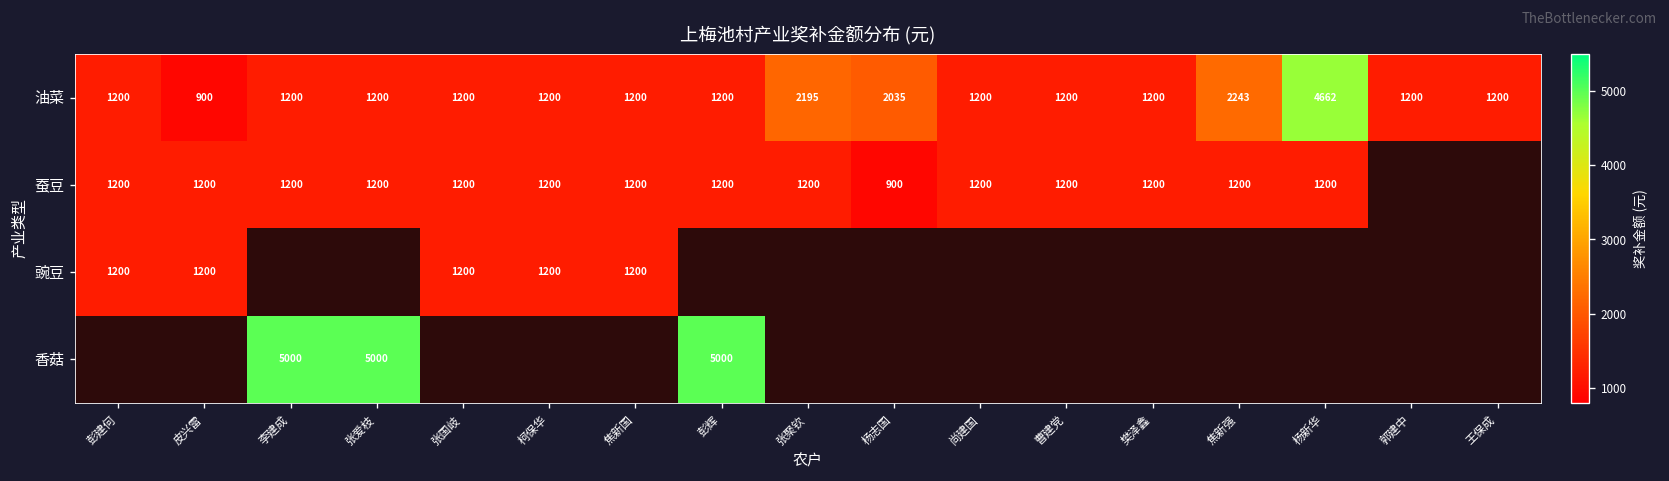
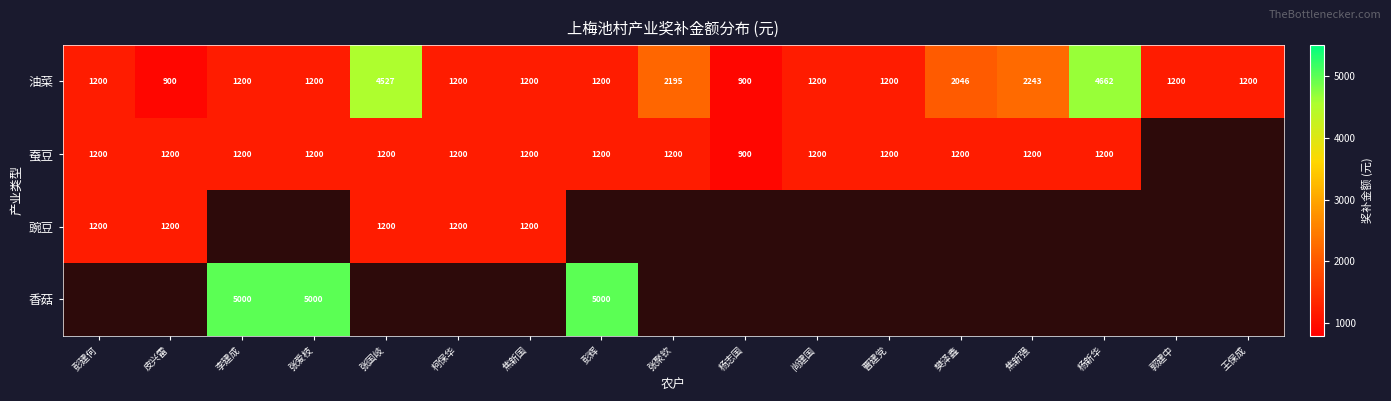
  {
    "油菜": {
      "彭建何": 1200,
      "皮兴雷": 900,
      "李建成": 1200,
      "张爱枝": 1200,
-     "张国岐": 1200,
+     "张国岐": 4527,
      "柯保华": 1200,
      "焦新国": 1200,
      "彭辉": 1200,
      "张聚钦": 2195,
-     "杨志国": 2035,
+     "杨志国": 900,
      "尚建国": 1200,
      "曹建党": 1200,
-     "樊泽鑫": 1200,
+     "樊泽鑫": 2046,
      "焦新强": 2243,
      "杨新华": 4662,
      "郭建中": 1200,
      "王保成": 1200
    },
    "蚕豆": {
      "彭建何": 1200,
      "皮兴雷": 1200,
      "李建成": 1200,
      "张爱枝": 1200,
      "张国岐": 1200,
      "柯保华": 1200,
      "焦新国": 1200,
      "彭辉": 1200,
      "张聚钦": 1200,
      "杨志国": 900,
      "尚建国": 1200,
      "曹建党": 1200,
      "樊泽鑫": 1200,
      "焦新强": 1200,
      "杨新华": 1200
    },
    "豌豆": {
      "彭建何": 1200,
      "皮兴雷": 1200,
      "张国岐": 1200,
      "柯保华": 1200,
      "焦新国": 1200
    },
    "香菇": {
      "李建成": 5000,
      "张爱枝": 5000,
      "彭辉": 5000
    }
  }
